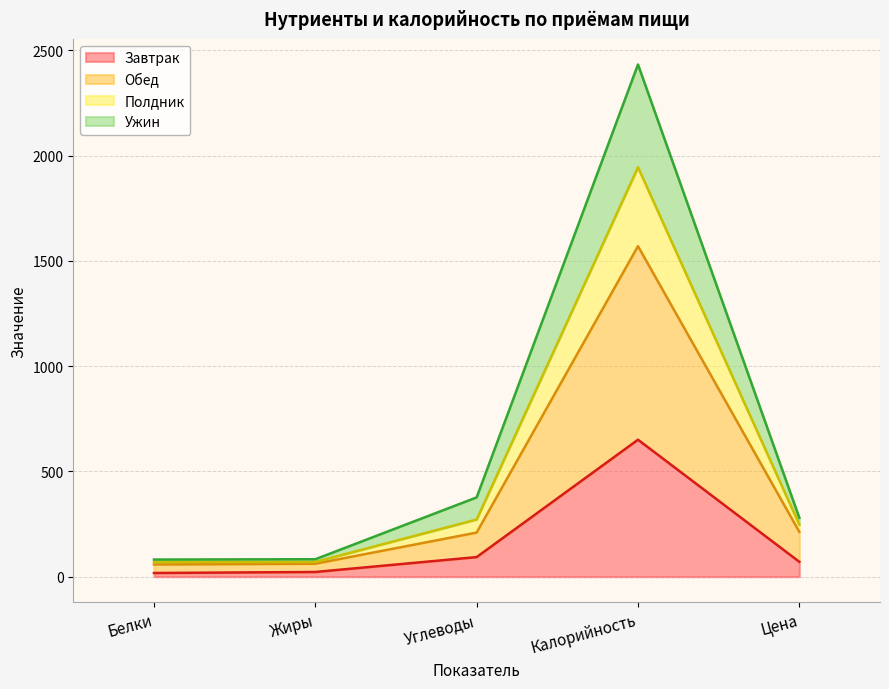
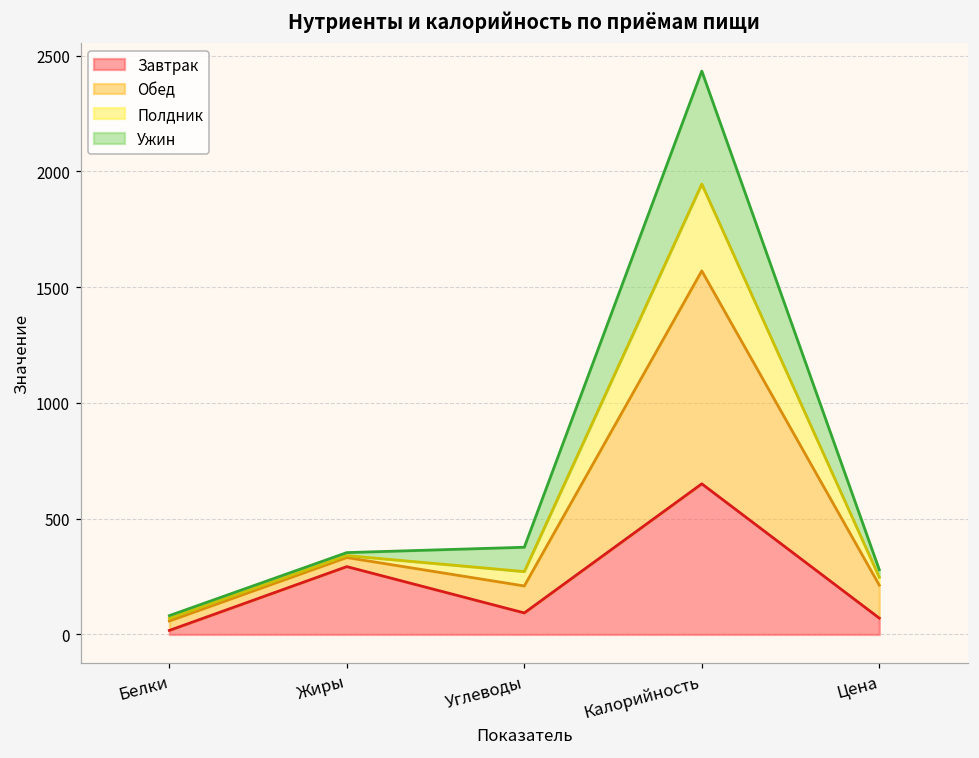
  {
    "Завтрак": {
      "Белки": 20,
-     "Жиры": 20,
+     "Жиры": 290,
      "Углеводы": 90,
      "Калорийность": 650,
      "Цена": 70
    },
    "Ужин": {
      "Жиры": 10,
      "Углеводы": 110,
      "Калорийность": 490,
      "Цена": 30
    }
  }
